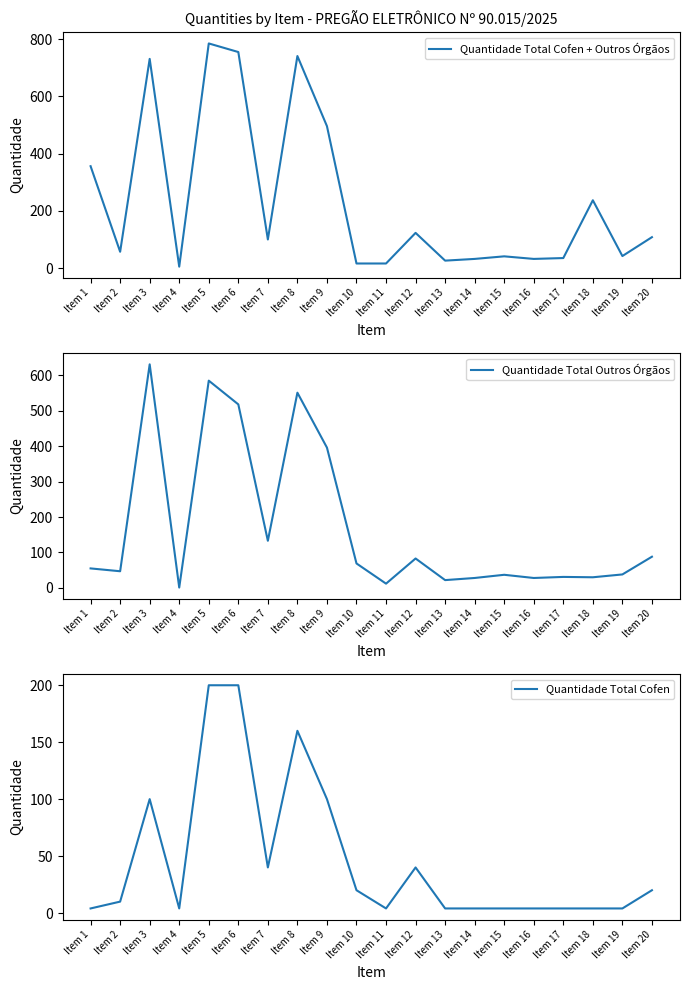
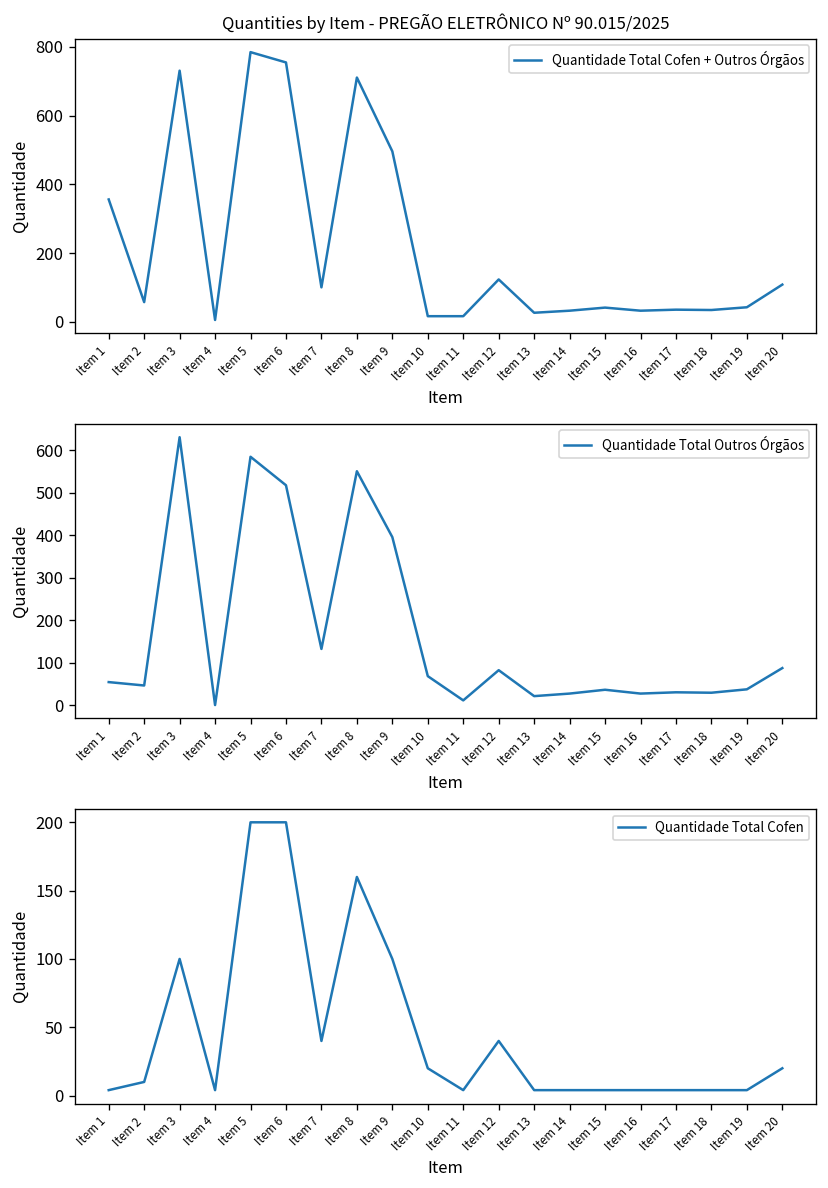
  {
    "Quantities by Item - PREGÃO ELETRÔNICO Nº 90.015/2025": {
      "Item 1": 360,
      "Item 2": 60,
      "Item 3": 730,
      "Item 4": 10,
      "Item 5": 790,
      "Item 6": 760,
      "Item 7": 100,
-     "Item 8": 740,
+     "Item 8": 710,
      "Item 9": 500,
      "Item 10": 20,
      "Item 11": 20,
      "Item 12": 120,
      "Item 13": 30,
      "Item 14": 30,
      "Item 15": 40,
      "Item 16": 30,
      "Item 17": 40,
-     "Item 18": 240,
+     "Item 18": 30,
      "Item 19": 40,
      "Item 20": 110
    }
  }
